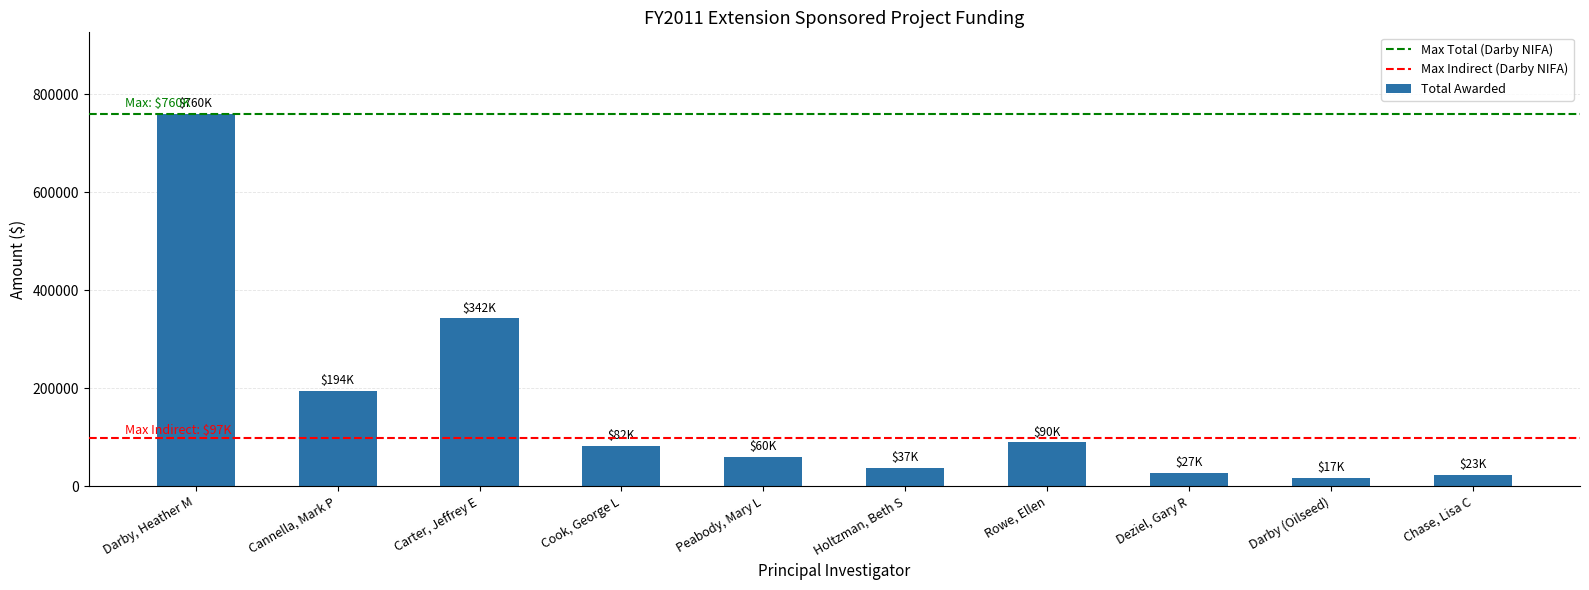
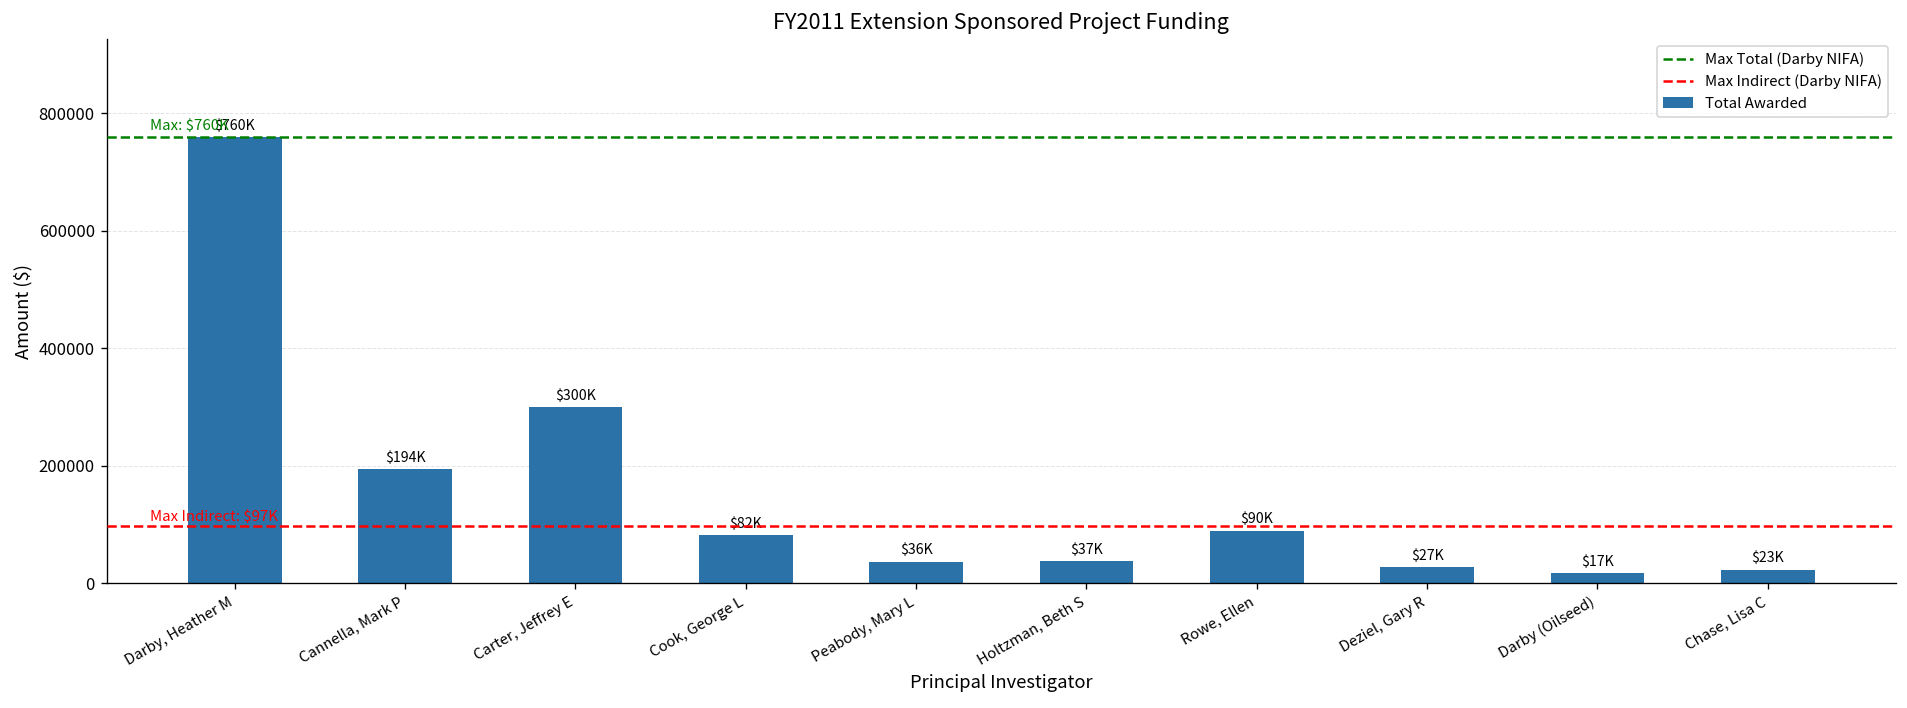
  {
    "Cannella, Mark P": "$194K",
-   "Carter, Jeffrey E": "$342K",
+   "Carter, Jeffrey E": "$300K",
    "Cook, George L": "$82K",
-   "Peabody, Mary L": "$60K",
+   "Peabody, Mary L": "$36K",
    "Holtzman, Beth S": "$37K",
    "Rowe, Ellen": "$90K",
    "Deziel, Gary R": "$27K",
    "Darby (Oilseed)": "$17K",
    "Chase, Lisa C": "$23K"
  }
